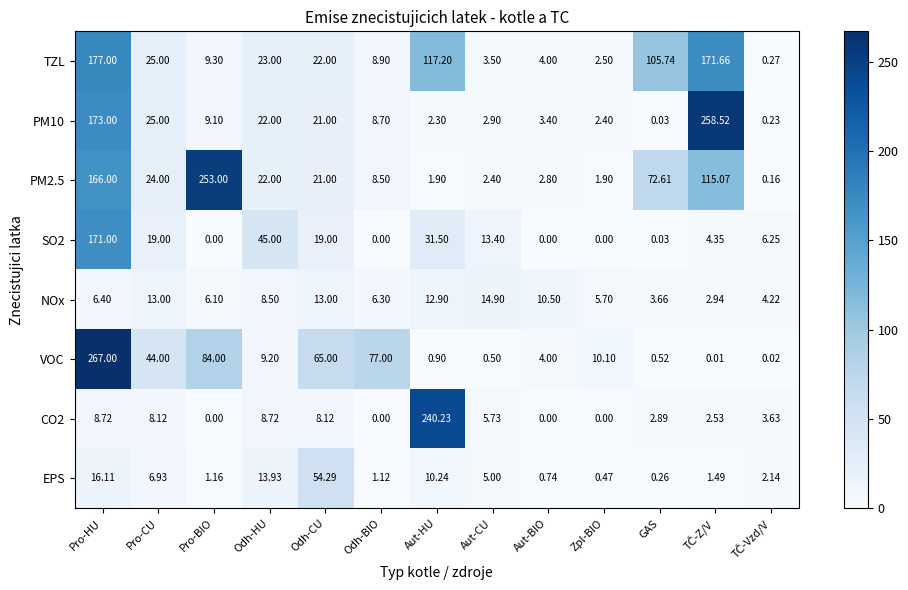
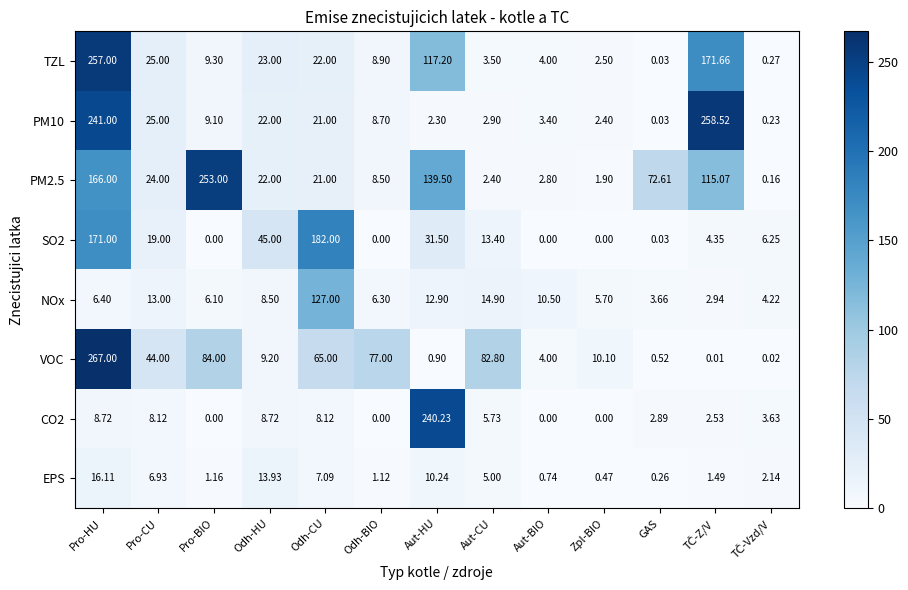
  {
    "TZL": {
-     "Pro-HU": 177.00,
+     "Pro-HU": 257.00,
      "Pro-CU": 25.00,
      "Pro-BIO": 9.30,
      "Odh-HU": 23.00,
      "Odh-CU": 22.00,
      "Odh-BIO": 8.90,
      "Aut-HU": 117.20,
      "Aut-CU": 3.50,
      "Aut-BIO": 4.00,
      "Zpl-BIO": 2.50,
-     "GAS": 105.74,
+     "GAS": 0.03,
      "TČ-Z/V": 171.66,
      "TČ-Vzd/V": 0.27
    },
    "PM10": {
-     "Pro-HU": 173.00,
+     "Pro-HU": 241.00,
      "Pro-CU": 25.00,
      "Pro-BIO": 9.10,
      "Odh-HU": 22.00,
      "Odh-CU": 21.00,
      "Odh-BIO": 8.70,
      "Aut-HU": 2.30,
      "Aut-CU": 2.90,
      "Aut-BIO": 3.40,
      "Zpl-BIO": 2.40,
      "GAS": 0.03,
      "TČ-Z/V": 258.52,
      "TČ-Vzd/V": 0.23
    },
    "PM2.5": {
      "Pro-HU": 166.00,
      "Pro-CU": 24.00,
      "Pro-BIO": 253.00,
      "Odh-HU": 22.00,
      "Odh-CU": 21.00,
      "Odh-BIO": 8.50,
-     "Aut-HU": 1.90,
+     "Aut-HU": 139.50,
      "Aut-CU": 2.40,
      "Aut-BIO": 2.80,
      "Zpl-BIO": 1.90,
      "GAS": 72.61,
      "TČ-Z/V": 115.07,
      "TČ-Vzd/V": 0.16
    },
    "SO2": {
      "Pro-HU": 171.00,
      "Pro-CU": 19.00,
      "Pro-BIO": 0.00,
      "Odh-HU": 45.00,
-     "Odh-CU": 19.00,
+     "Odh-CU": 182.00,
      "Odh-BIO": 0.00,
      "Aut-HU": 31.50,
      "Aut-CU": 13.40,
      "Aut-BIO": 0.00,
      "Zpl-BIO": 0.00,
      "GAS": 0.03,
      "TČ-Z/V": 4.35,
      "TČ-Vzd/V": 6.25
    },
    "NOx": {
      "Pro-HU": 6.40,
      "Pro-CU": 13.00,
      "Pro-BIO": 6.10,
      "Odh-HU": 8.50,
-     "Odh-CU": 13.00,
+     "Odh-CU": 127.00,
      "Odh-BIO": 6.30,
      "Aut-HU": 12.90,
      "Aut-CU": 14.90,
      "Aut-BIO": 10.50,
      "Zpl-BIO": 5.70,
      "GAS": 3.66,
      "TČ-Z/V": 2.94,
      "TČ-Vzd/V": 4.22
    },
    "VOC": {
      "Pro-HU": 267.00,
      "Pro-CU": 44.00,
      "Pro-BIO": 84.00,
      "Odh-HU": 9.20,
      "Odh-CU": 65.00,
      "Odh-BIO": 77.00,
      "Aut-HU": 0.90,
-     "Aut-CU": 0.50,
+     "Aut-CU": 82.80,
      "Aut-BIO": 4.00,
      "Zpl-BIO": 10.10,
      "GAS": 0.52,
      "TČ-Z/V": 0.01,
      "TČ-Vzd/V": 0.02
    },
    "CO2": {
      "Pro-HU": 8.72,
      "Pro-CU": 8.12,
      "Pro-BIO": 0.00,
      "Odh-HU": 8.72,
      "Odh-CU": 8.12,
      "Odh-BIO": 0.00,
      "Aut-HU": 240.23,
      "Aut-CU": 5.73,
      "Aut-BIO": 0.00,
      "Zpl-BIO": 0.00,
      "GAS": 2.89,
      "TČ-Z/V": 2.53,
      "TČ-Vzd/V": 3.63
    },
    "EPS": {
      "Pro-HU": 16.11,
      "Pro-CU": 6.93,
      "Pro-BIO": 1.16,
      "Odh-HU": 13.93,
-     "Odh-CU": 54.29,
+     "Odh-CU": 7.09,
      "Odh-BIO": 1.12,
      "Aut-HU": 10.24,
      "Aut-CU": 5.00,
      "Aut-BIO": 0.74,
      "Zpl-BIO": 0.47,
      "GAS": 0.26,
      "TČ-Z/V": 1.49,
      "TČ-Vzd/V": 2.14
    }
  }
